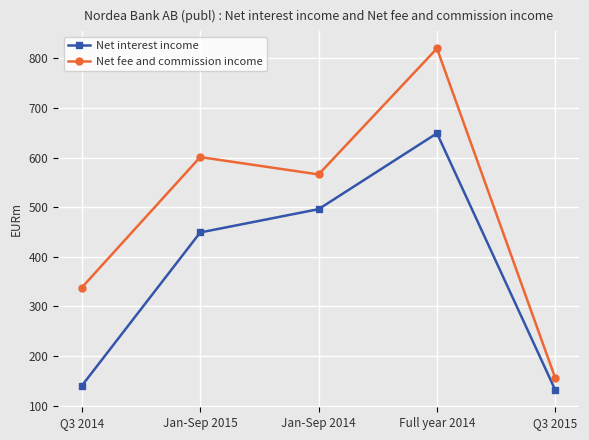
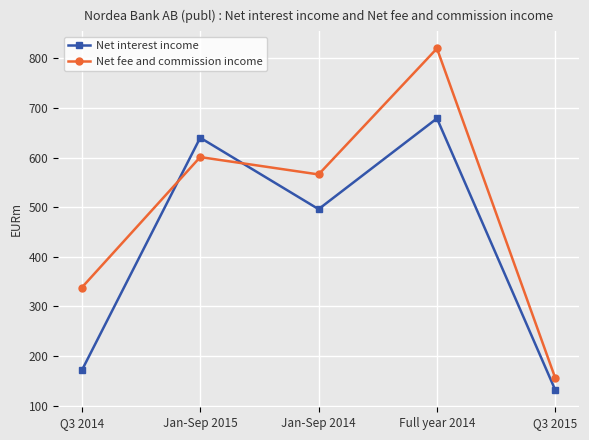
  {
    "Net interest income": {
-     "Q3 2014": 140,
-     "Jan-Sep 2015": 450,
+     "Q3 2014": 170,
+     "Jan-Sep 2015": 640,
      "Jan-Sep 2014": 500,
-     "Full year 2014": 650,
+     "Full year 2014": 680,
      "Q3 2015": 130
    },
    "Net fee and commission income": {
      "Q3 2014": 340,
      "Jan-Sep 2015": 600,
      "Jan-Sep 2014": 570,
      "Full year 2014": 820,
      "Q3 2015": 160
    }
  }
